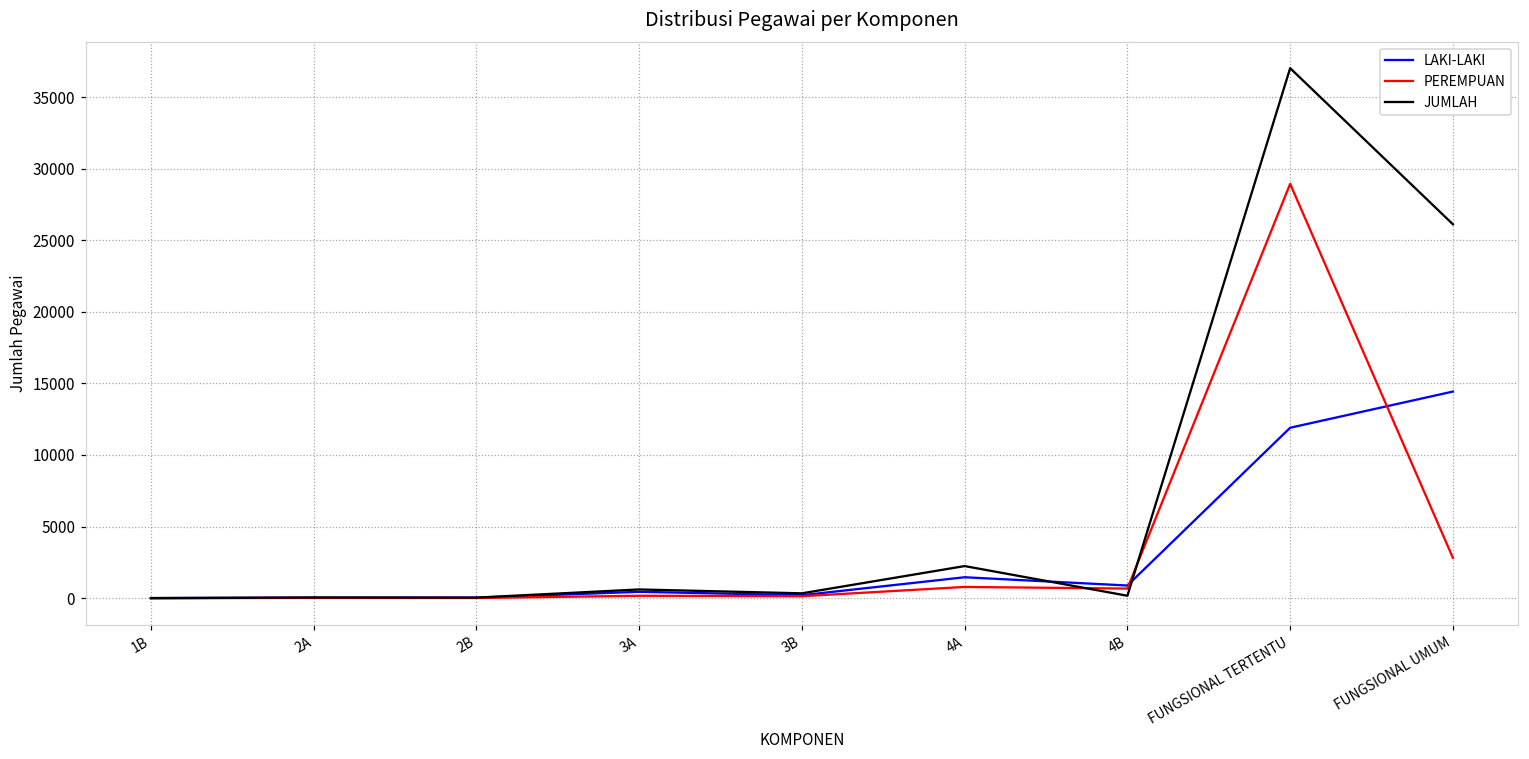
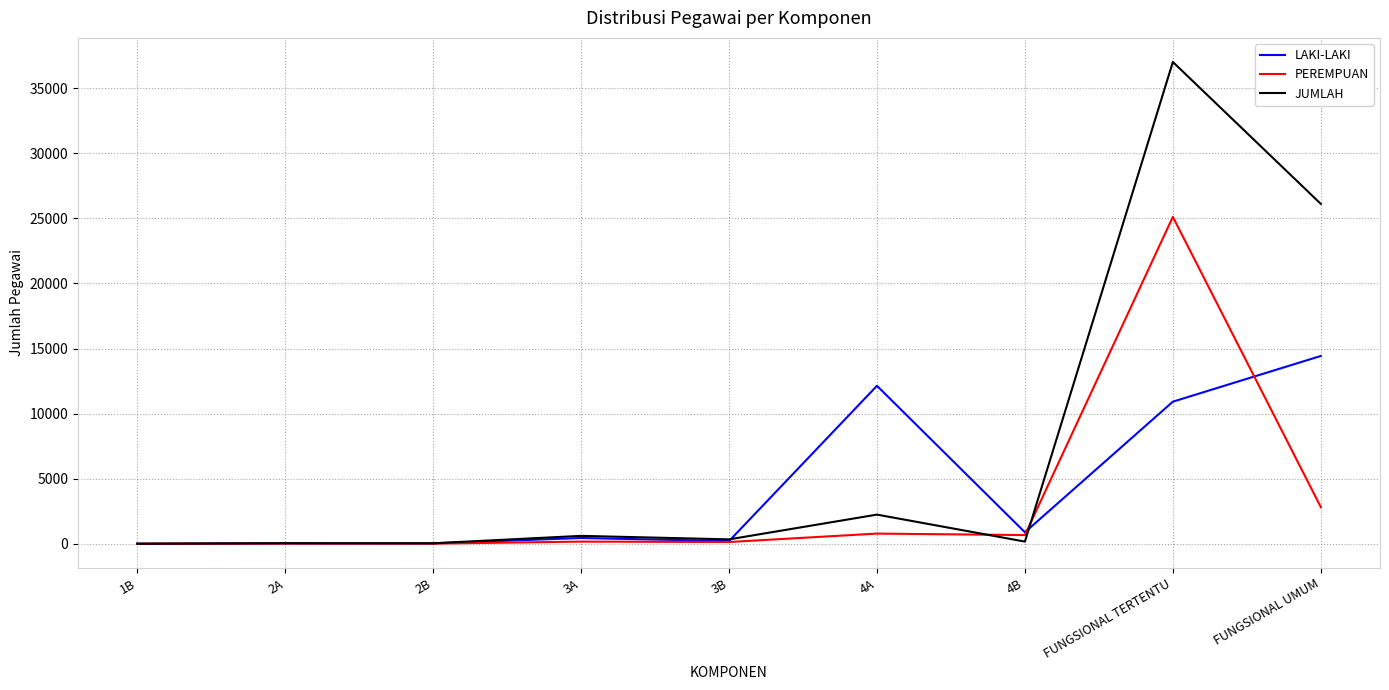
  {
    "LAKI-LAKI": {
-     "4A": 1500,
+     "4A": 12100,
      "4B": 900,
-     "FUNGSIONAL TERTENTU": 11900,
+     "FUNGSIONAL TERTENTU": 10900,
      "FUNGSIONAL UMUM": 14400
    },
    "PEREMPUAN": {
      "3A": 200,
      "4A": 800,
      "4B": 700,
-     "FUNGSIONAL TERTENTU": 28900,
+     "FUNGSIONAL TERTENTU": 25100,
      "FUNGSIONAL UMUM": 2800
    },
    "JUMLAH": {
      "4A": 2200,
      "4B": 200,
      "FUNGSIONAL TERTENTU": 37000,
      "FUNGSIONAL UMUM": 26100
    }
  }
